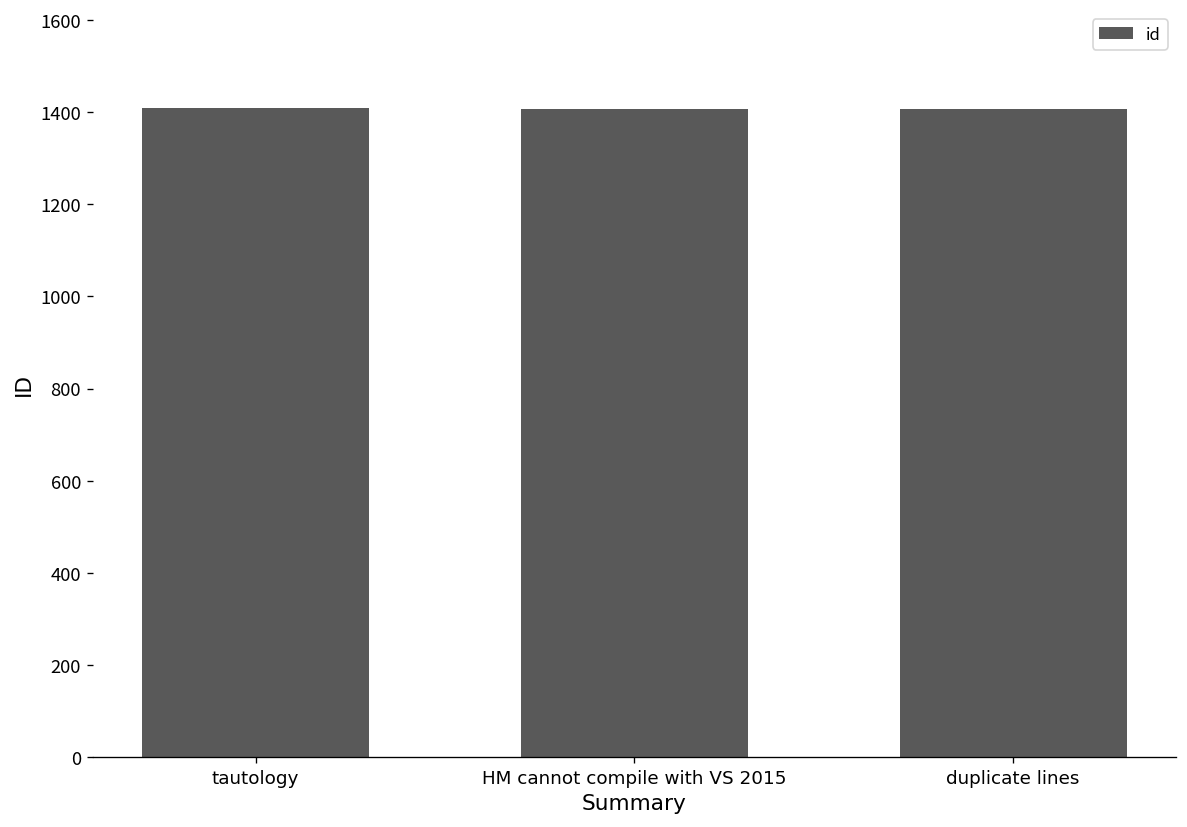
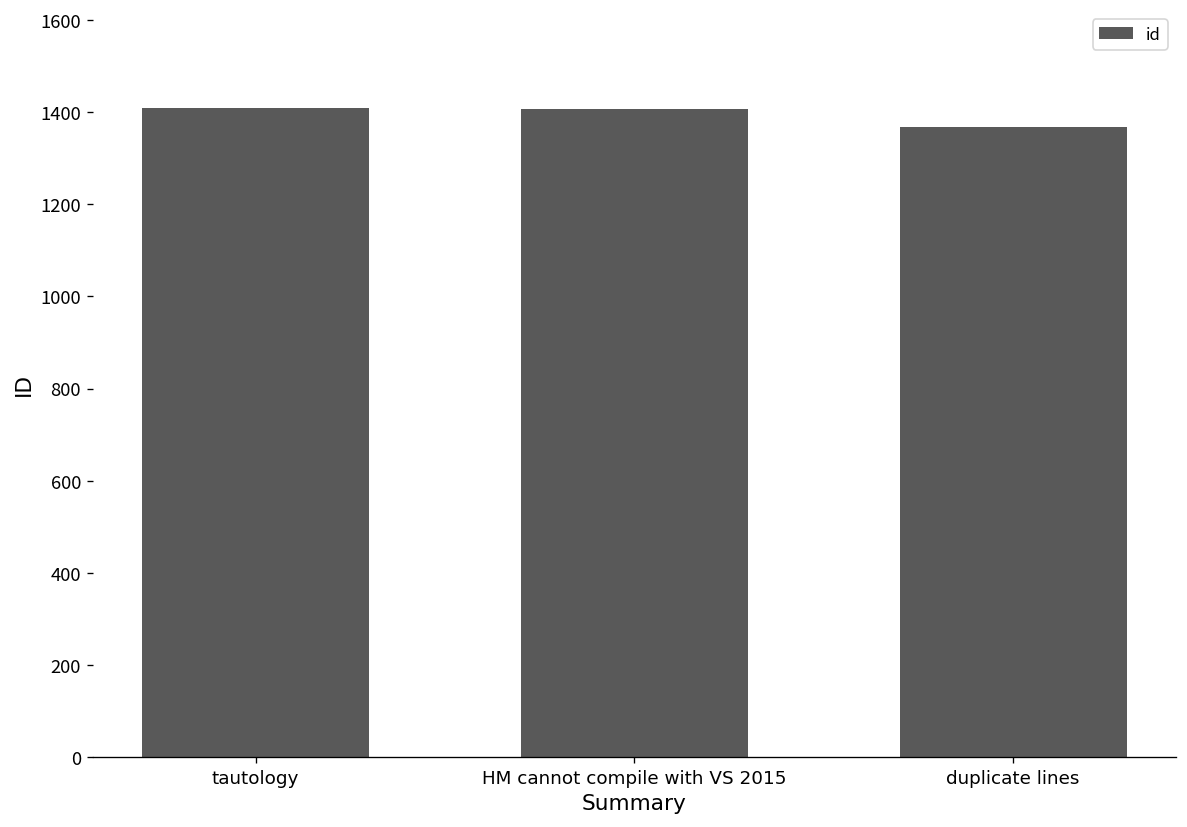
  {
    "tautology": 1410,
    "HM cannot compile with VS 2015": 1410,
-   "duplicate lines": 1410
+   "duplicate lines": 1370
  }
